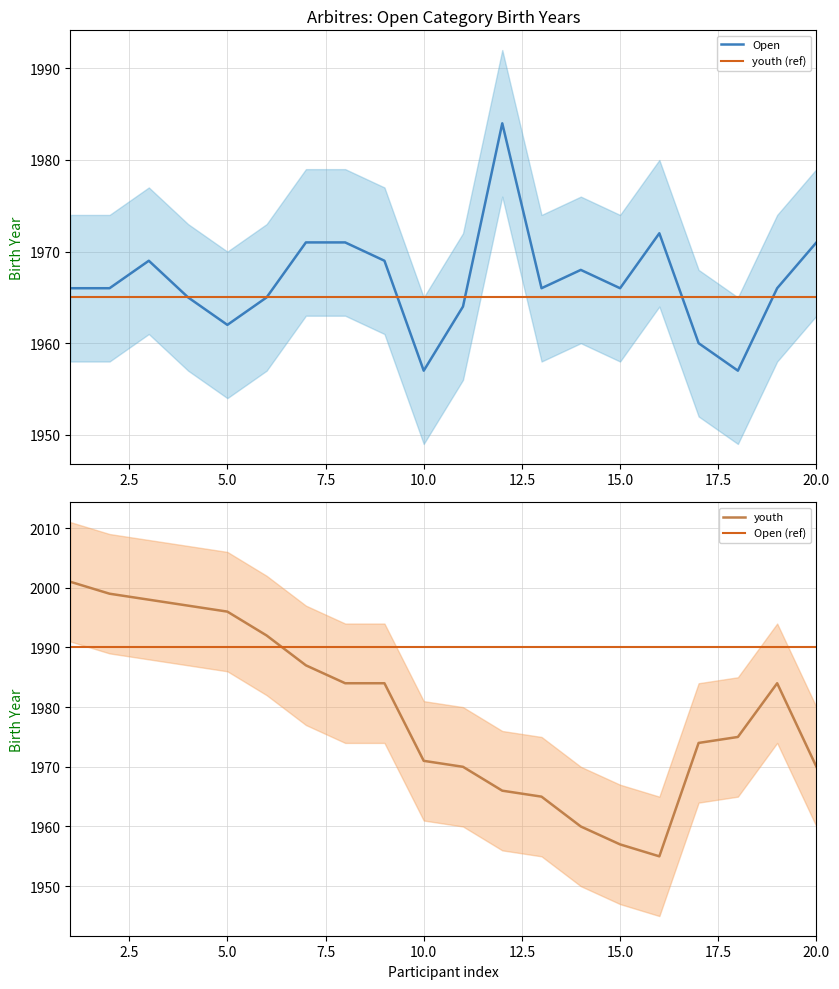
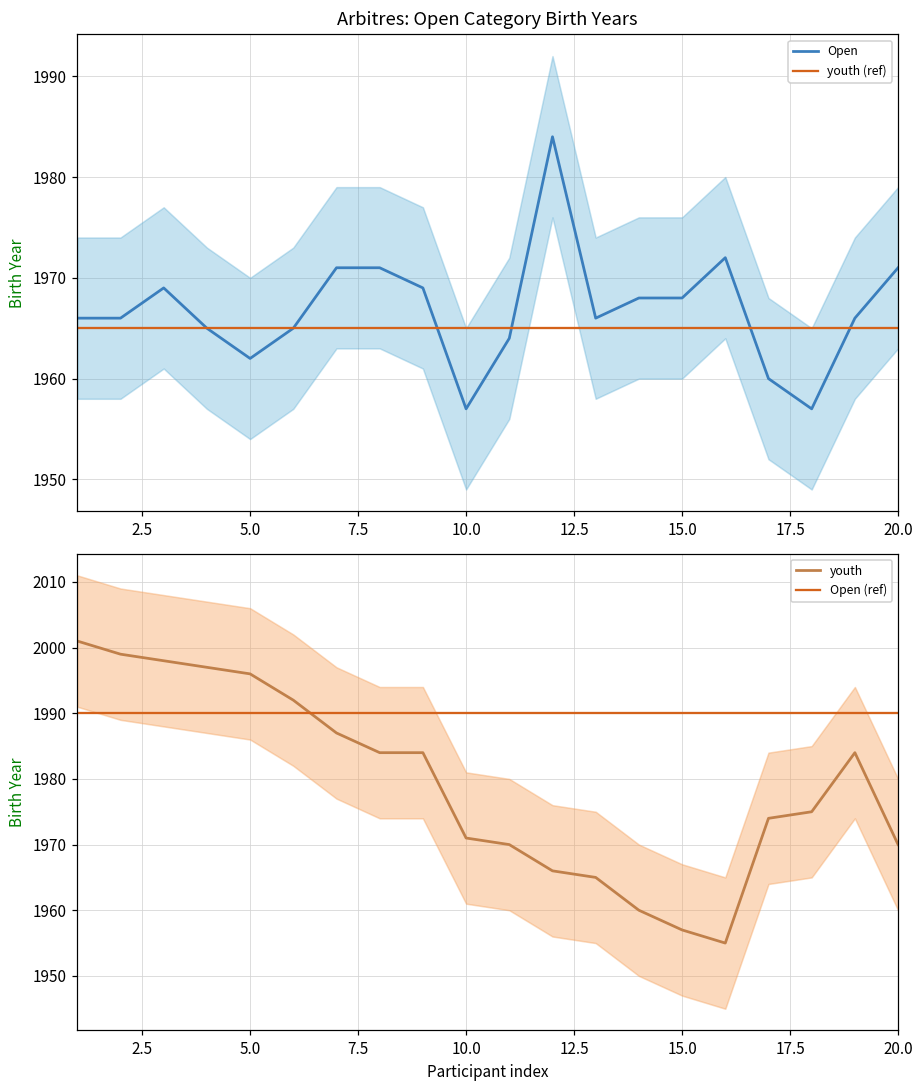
  {
    "Arbitres: Open Category Birth Years": {
      "Open": {
        "5.0": 1962,
        "10.0": 1957,
-       "15.0": 1966,
+       "15.0": 1968,
        "20.0": 1971
      },
      "youth (ref)": {
        "5.0": 1965,
        "15.0": 1965,
        "20.0": 1965
      }
    }
  }
